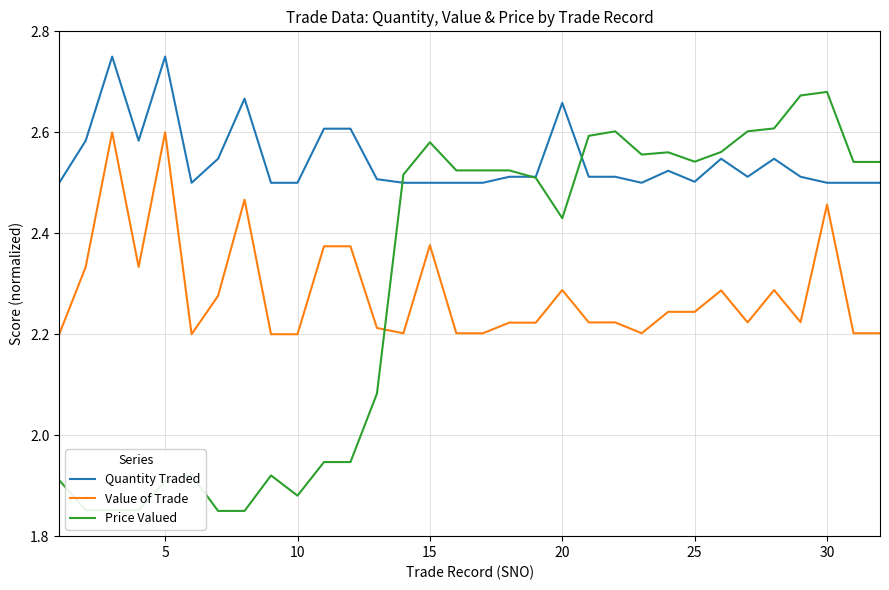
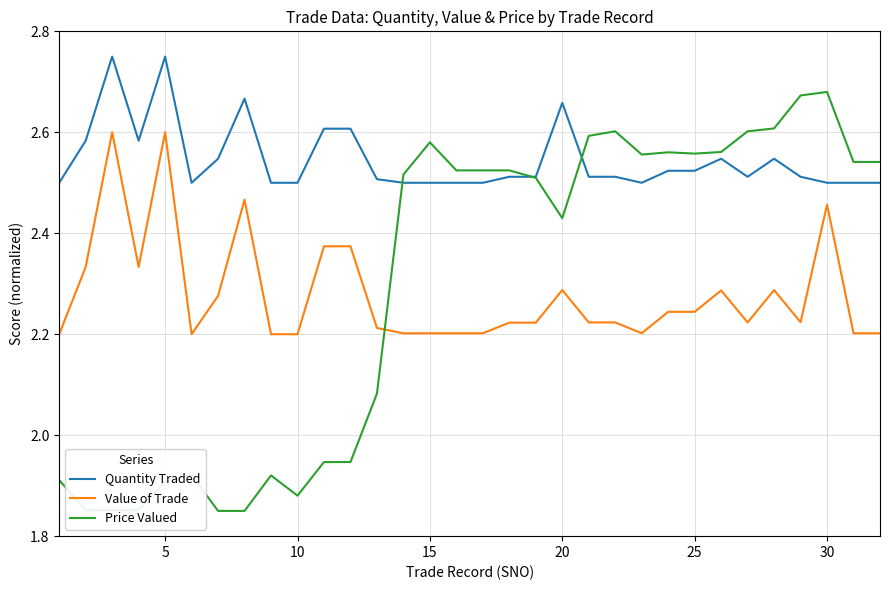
  {
    "Quantity Traded": {
      "5": 2.75,
      "10": 2.50,
      "15": 2.50,
      "20": 2.66,
-     "25": 2.50,
+     "25": 2.52,
      "30": 2.50
    },
    "Value of Trade": {
      "5": 2.60,
      "10": 2.20,
-     "15": 2.38,
+     "15": 2.20,
      "20": 2.29,
      "25": 2.24,
      "30": 2.46
    },
    "Price Valued": {
      "10": 1.88,
      "15": 2.58,
      "20": 2.43,
-     "25": 2.54,
+     "25": 2.56,
      "30": 2.68
    }
  }
